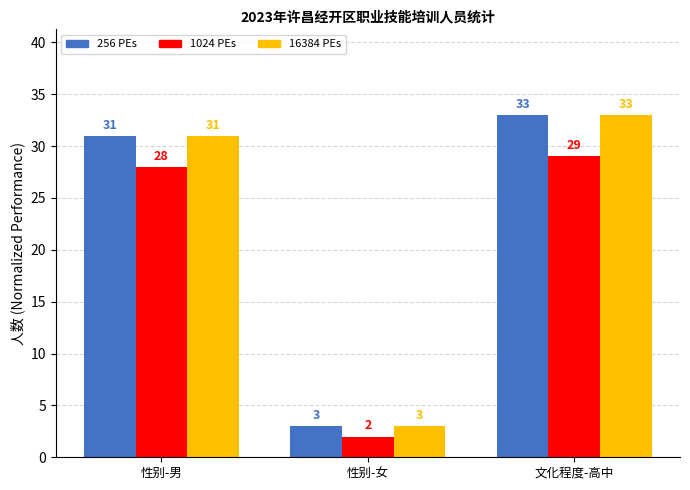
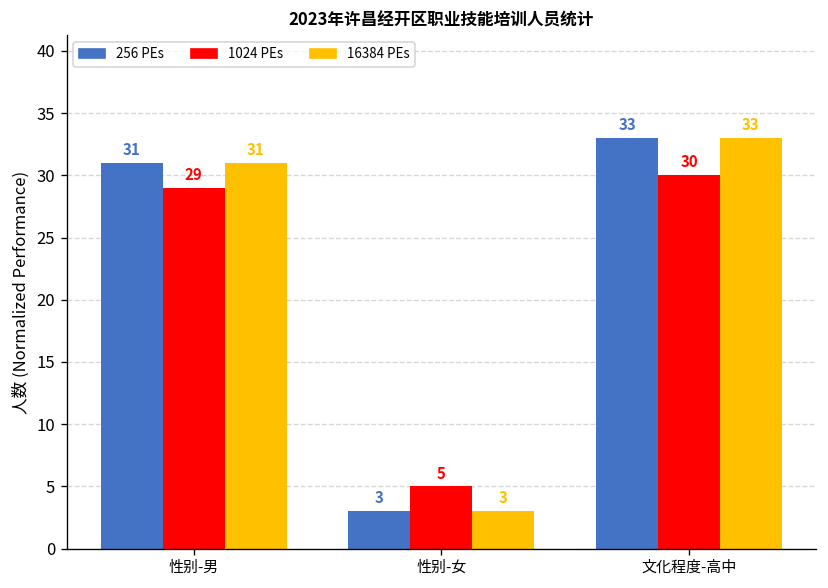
  {
    "256 PEs": {
      "性别-男": 31,
      "性别-女": 3,
      "文化程度-高中": 33
    },
    "1024 PEs": {
-     "性别-男": 28,
-     "性别-女": 2,
-     "文化程度-高中": 29
+     "性别-男": 29,
+     "性别-女": 5,
+     "文化程度-高中": 30
    },
    "16384 PEs": {
      "性别-男": 31,
      "性别-女": 3,
      "文化程度-高中": 33
    }
  }
